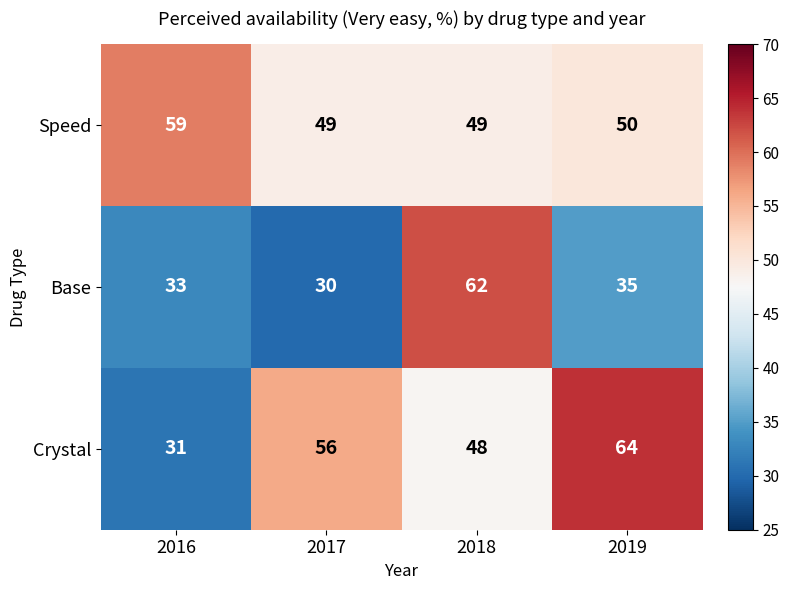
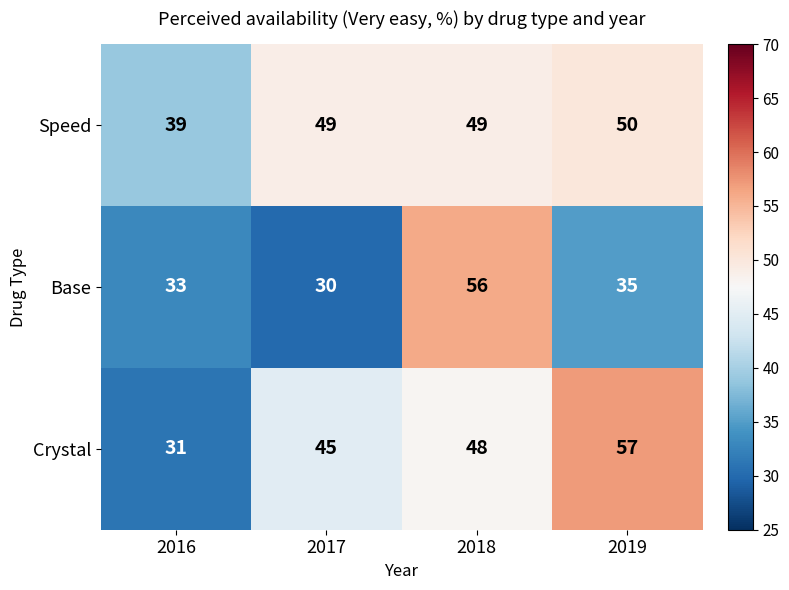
  {
    "Speed": {
-     "2016": 59,
+     "2016": 39,
      "2017": 49,
      "2018": 49,
      "2019": 50
    },
    "Base": {
      "2016": 33,
      "2017": 30,
-     "2018": 62,
+     "2018": 56,
      "2019": 35
    },
    "Crystal": {
      "2016": 31,
-     "2017": 56,
+     "2017": 45,
      "2018": 48,
-     "2019": 64
+     "2019": 57
    }
  }
